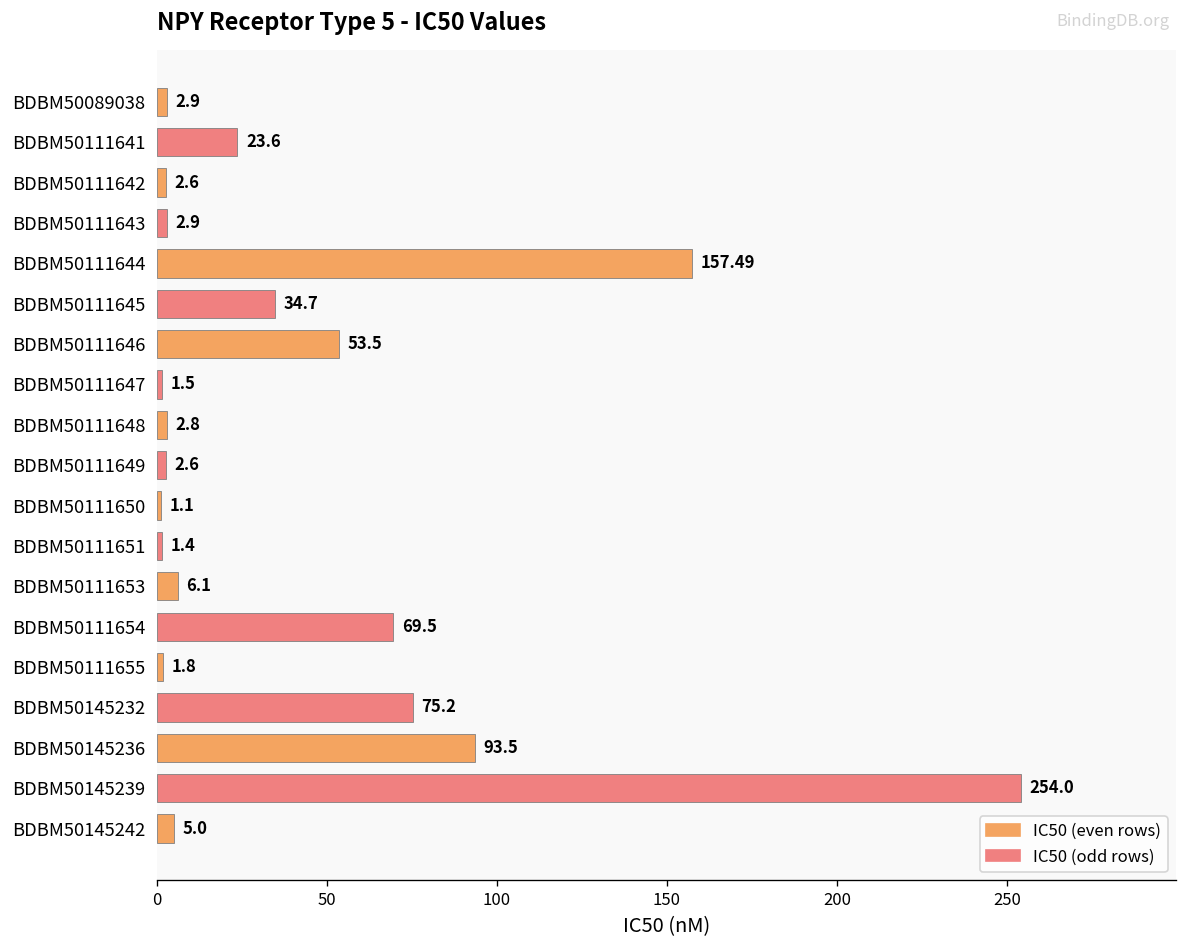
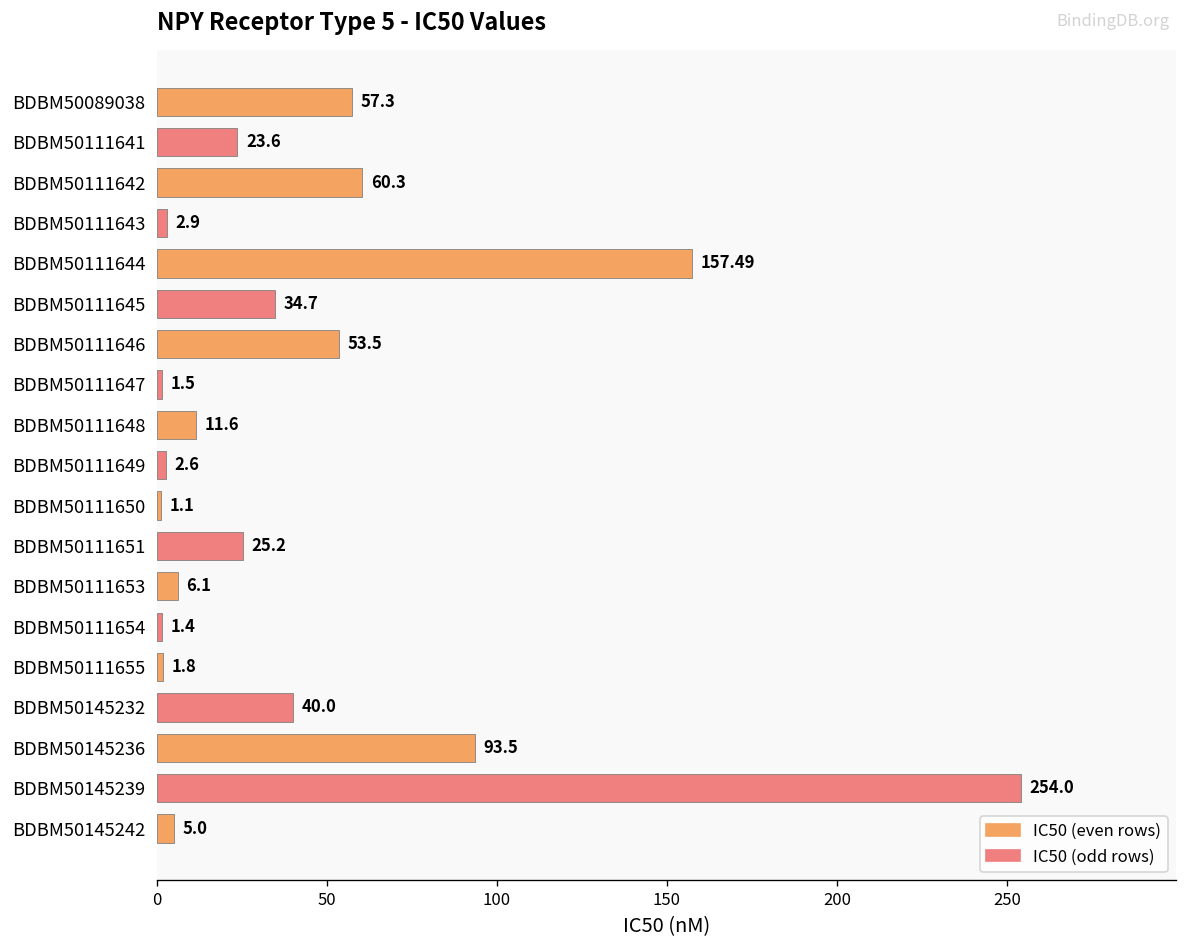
  {
-   "BDBM50089038": 2.9,
+   "BDBM50089038": 57.3,
    "BDBM50111641": 23.6,
-   "BDBM50111642": 2.6,
+   "BDBM50111642": 60.3,
    "BDBM50111643": 2.9,
    "BDBM50111644": 157.49,
    "BDBM50111645": 34.7,
    "BDBM50111646": 53.5,
    "BDBM50111647": 1.5,
-   "BDBM50111648": 2.8,
+   "BDBM50111648": 11.6,
    "BDBM50111649": 2.6,
    "BDBM50111650": 1.1,
-   "BDBM50111651": 1.4,
+   "BDBM50111651": 25.2,
    "BDBM50111653": 6.1,
-   "BDBM50111654": 69.5,
+   "BDBM50111654": 1.4,
    "BDBM50111655": 1.8,
-   "BDBM50145232": 75.2,
+   "BDBM50145232": 40.0,
    "BDBM50145236": 93.5,
    "BDBM50145239": 254.0,
    "BDBM50145242": 5.0
  }
